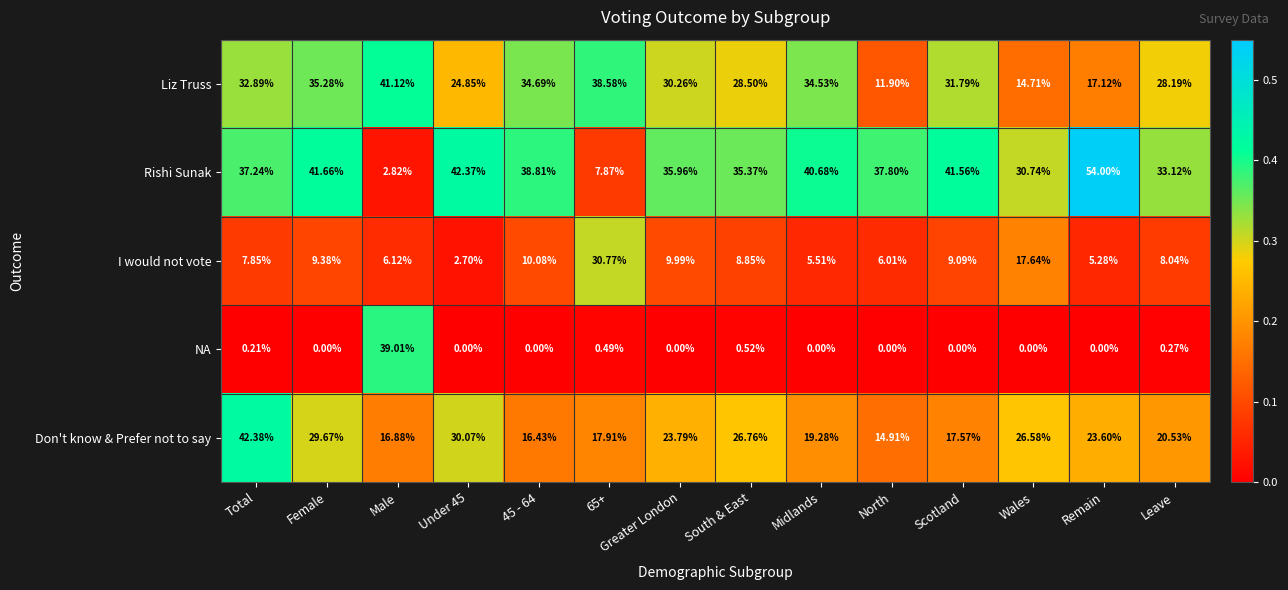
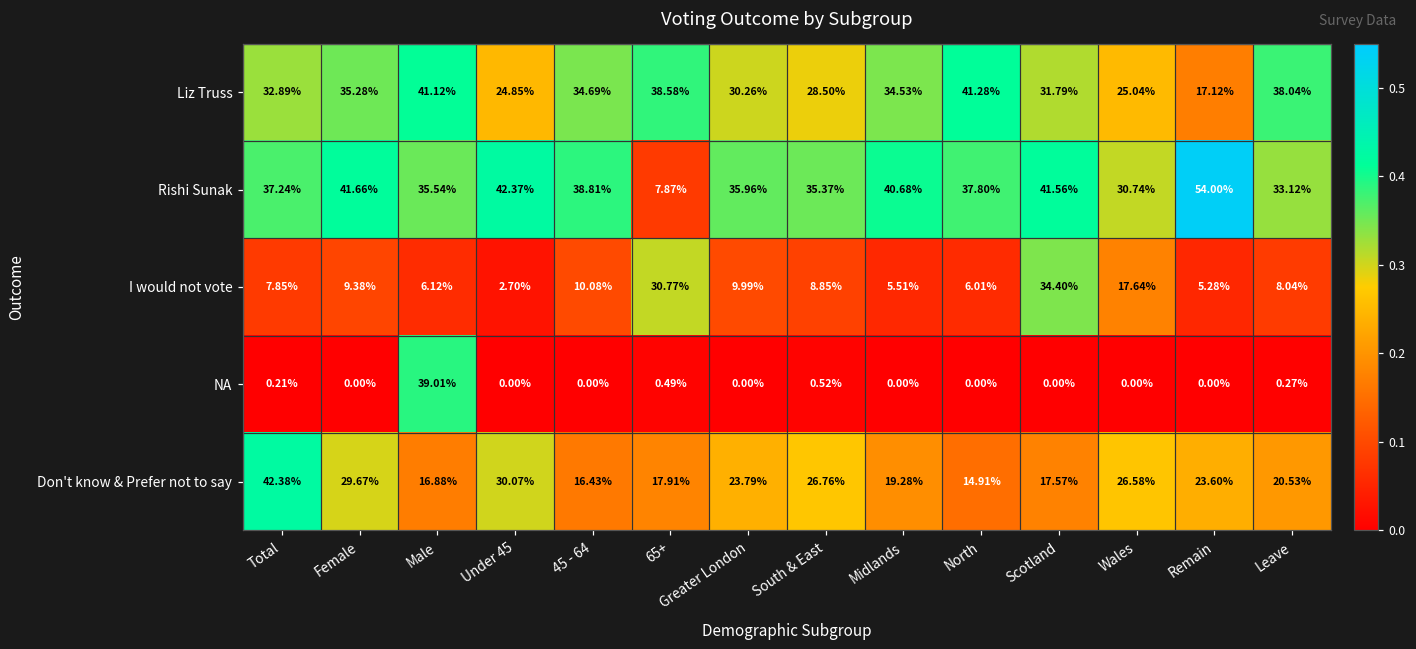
  {
    "Liz Truss": {
      "Total": "32.89%",
      "Female": "35.28%",
      "Male": "41.12%",
      "Under 45": "24.85%",
      "45 - 64": "34.69%",
      "65+": "38.58%",
      "Greater London": "30.26%",
      "South & East": "28.50%",
      "Midlands": "34.53%",
-     "North": "11.90%",
+     "North": "41.28%",
      "Scotland": "31.79%",
-     "Wales": "14.71%",
+     "Wales": "25.04%",
      "Remain": "17.12%",
-     "Leave": "28.19%"
+     "Leave": "38.04%"
    },
    "Rishi Sunak": {
      "Total": "37.24%",
      "Female": "41.66%",
-     "Male": "2.82%",
+     "Male": "35.54%",
      "Under 45": "42.37%",
      "45 - 64": "38.81%",
      "65+": "7.87%",
      "Greater London": "35.96%",
      "South & East": "35.37%",
      "Midlands": "40.68%",
      "North": "37.80%",
      "Scotland": "41.56%",
      "Wales": "30.74%",
      "Remain": "54.00%",
      "Leave": "33.12%"
    },
    "I would not vote": {
      "Total": "7.85%",
      "Female": "9.38%",
      "Male": "6.12%",
      "Under 45": "2.70%",
      "45 - 64": "10.08%",
      "65+": "30.77%",
      "Greater London": "9.99%",
      "South & East": "8.85%",
      "Midlands": "5.51%",
      "North": "6.01%",
-     "Scotland": "9.09%",
+     "Scotland": "34.40%",
      "Wales": "17.64%",
      "Remain": "5.28%",
      "Leave": "8.04%"
    },
    "NA": {
      "Total": "0.21%",
      "Female": "0.00%",
      "Male": "39.01%",
      "Under 45": "0.00%",
      "45 - 64": "0.00%",
      "65+": "0.49%",
      "Greater London": "0.00%",
      "South & East": "0.52%",
      "Midlands": "0.00%",
      "North": "0.00%",
      "Scotland": "0.00%",
      "Wales": "0.00%",
      "Remain": "0.00%",
      "Leave": "0.27%"
    },
    "Don't know & Prefer not to say": {
      "Total": "42.38%",
      "Female": "29.67%",
      "Male": "16.88%",
      "Under 45": "30.07%",
      "45 - 64": "16.43%",
      "65+": "17.91%",
      "Greater London": "23.79%",
      "South & East": "26.76%",
      "Midlands": "19.28%",
      "North": "14.91%",
      "Scotland": "17.57%",
      "Wales": "26.58%",
      "Remain": "23.60%",
      "Leave": "20.53%"
    }
  }
